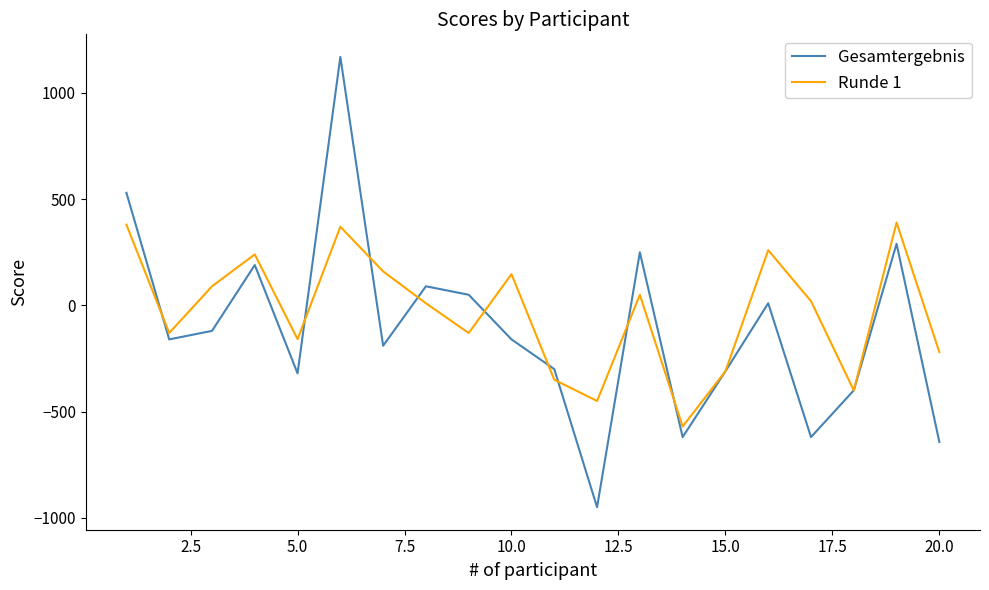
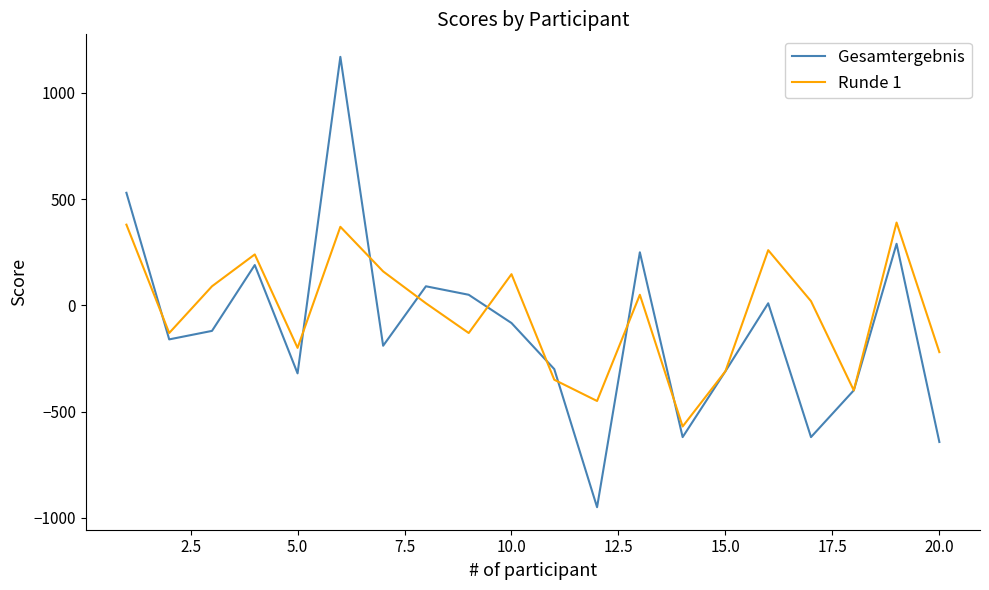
  {
    "Gesamtergebnis": {
      "5.0": -320,
-     "10.0": -160,
+     "10.0": -80,
      "20.0": -640
    },
    "Runde 1": {
-     "5.0": -160,
+     "5.0": -200,
      "10.0": 150,
      "20.0": -220
    }
  }
